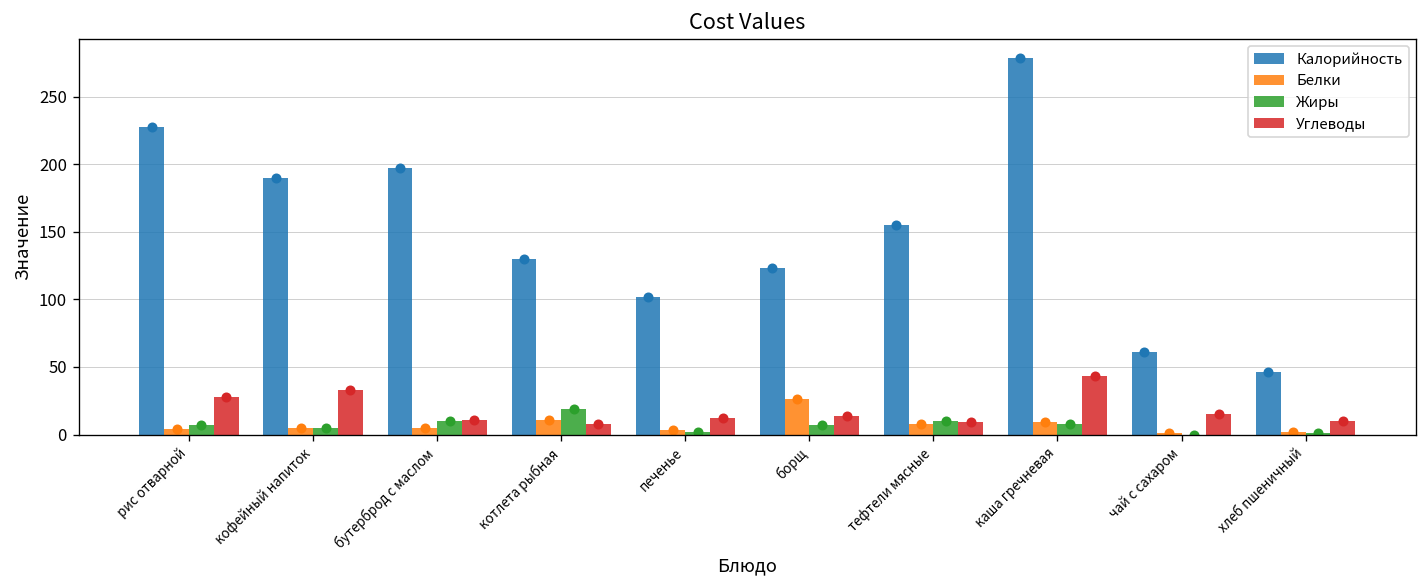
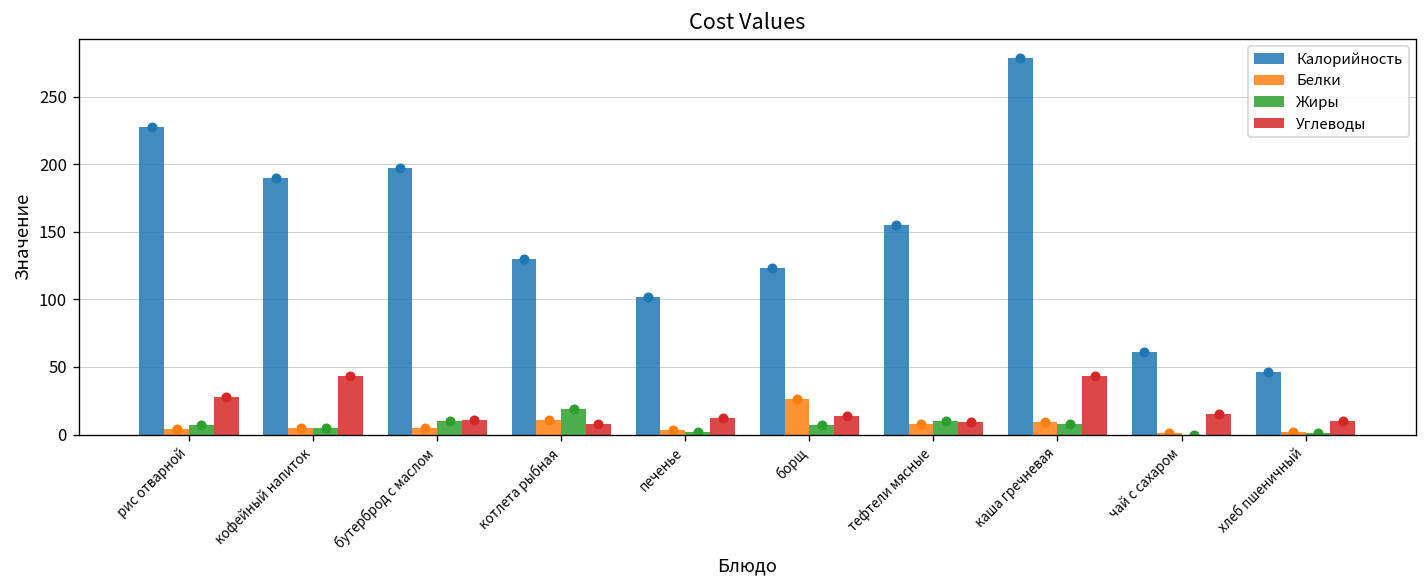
  {
    "Жиры": {
      "рис отварной": 7,
      "кофейный напиток": 5,
      "бутерброд с маслом": 10,
      "котлета рыбная": 19,
      "борщ": 7,
      "тефтели мясные": 10,
      "каша гречневая": 8,
      "чай с сахаром": 0
    },
    "Углеводы": {
      "рис отварной": 28,
-     "кофейный напиток": 33,
+     "кофейный напиток": 43,
      "бутерброд с маслом": 11,
      "котлета рыбная": 8,
      "печенье": 12,
      "борщ": 14,
      "тефтели мясные": 9,
      "каша гречневая": 43,
      "чай с сахаром": 15,
      "хлеб пшеничный": 10
    }
  }
